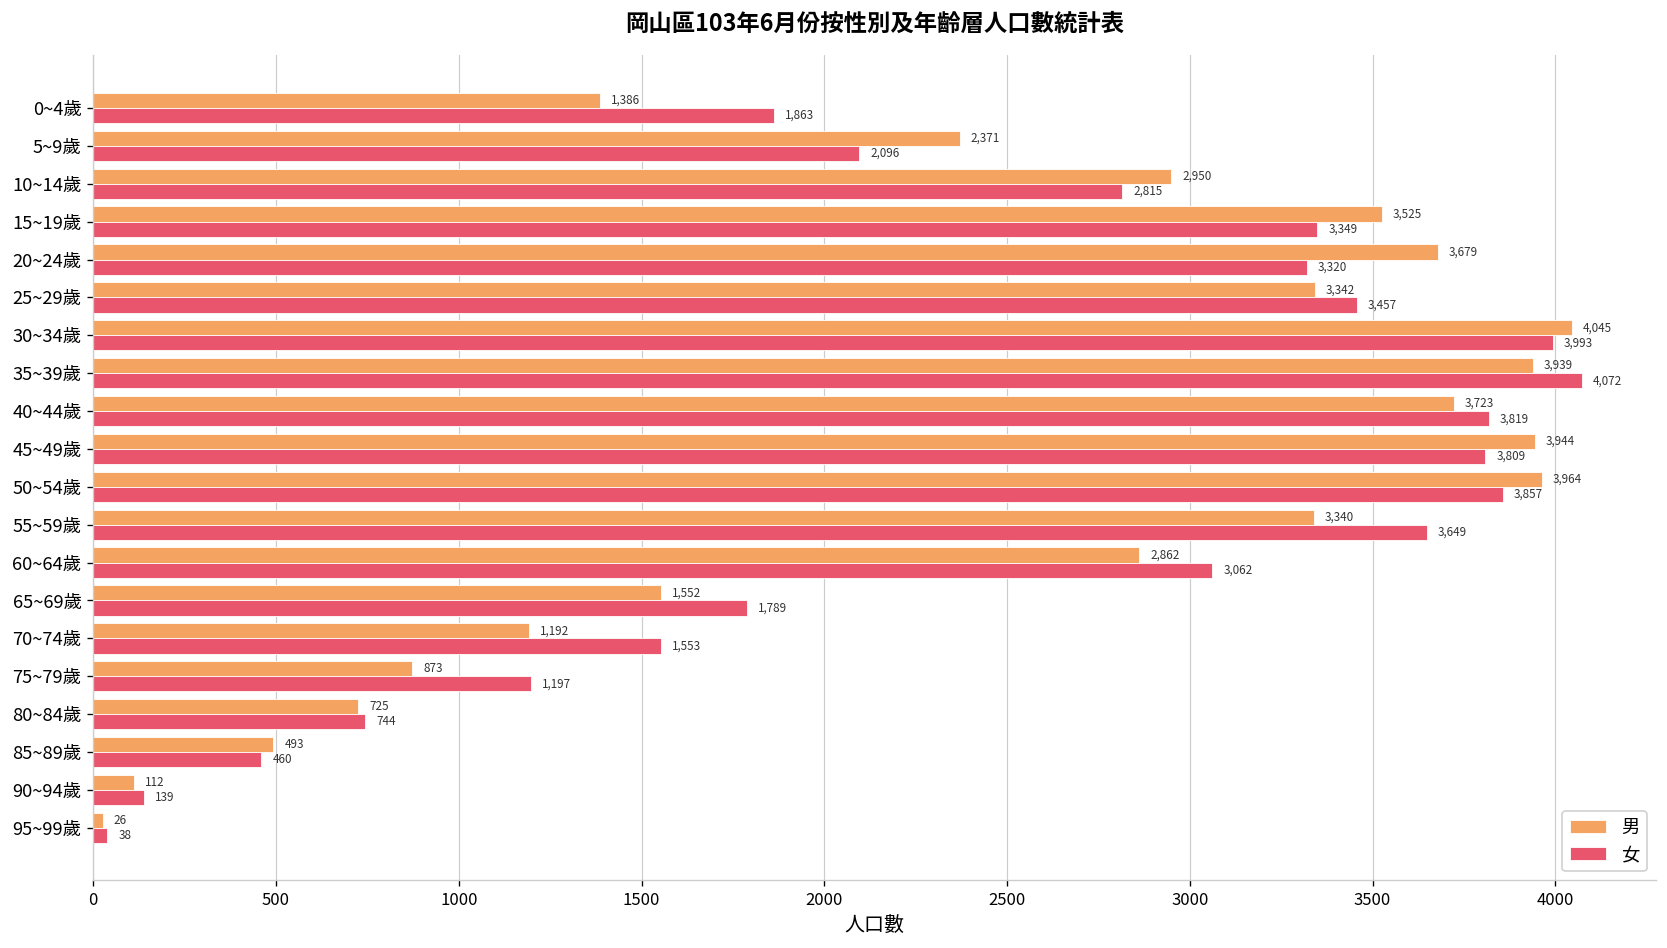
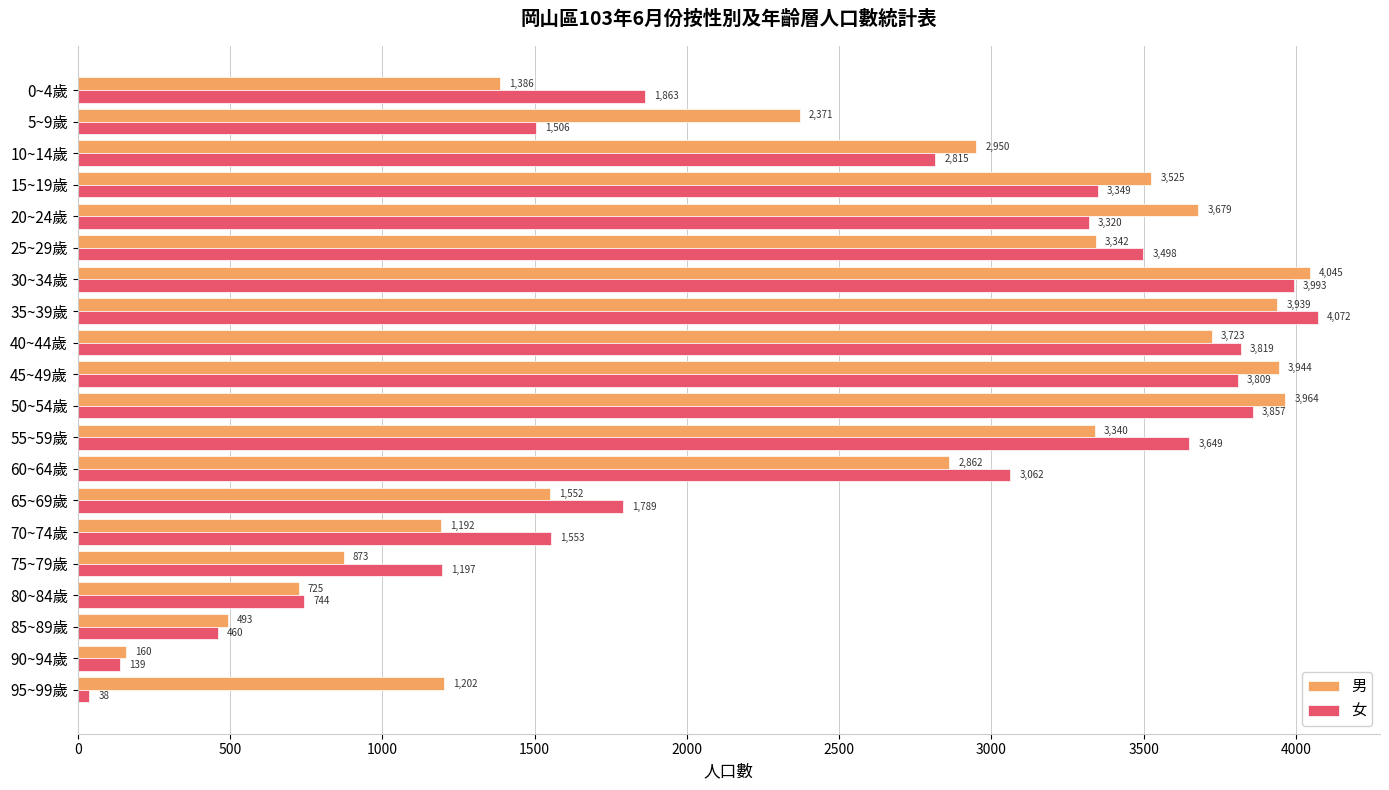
  {
    "男": {
      "0~4歲": "1,386",
      "5~9歲": "2,371",
      "10~14歲": "2,950",
      "15~19歲": "3,525",
      "20~24歲": "3,679",
      "25~29歲": "3,342",
      "30~34歲": "4,045",
      "35~39歲": "3,939",
      "40~44歲": "3,723",
      "45~49歲": "3,944",
      "50~54歲": "3,964",
      "55~59歲": "3,340",
      "60~64歲": "2,862",
      "65~69歲": "1,552",
      "70~74歲": "1,192",
      "75~79歲": "873",
      "80~84歲": "725",
      "85~89歲": "493",
-     "90~94歲": "112",
-     "95~99歲": "26"
+     "90~94歲": "160",
+     "95~99歲": "1,202"
    },
    "女": {
      "0~4歲": "1,863",
-     "5~9歲": "2,096",
+     "5~9歲": "1,506",
      "10~14歲": "2,815",
      "15~19歲": "3,349",
      "20~24歲": "3,320",
-     "25~29歲": "3,457",
+     "25~29歲": "3,498",
      "30~34歲": "3,993",
      "35~39歲": "4,072",
      "40~44歲": "3,819",
      "45~49歲": "3,809",
      "50~54歲": "3,857",
      "55~59歲": "3,649",
      "60~64歲": "3,062",
      "65~69歲": "1,789",
      "70~74歲": "1,553",
      "75~79歲": "1,197",
      "80~84歲": "744",
      "85~89歲": "460",
      "90~94歲": "139",
      "95~99歲": "38"
    }
  }
